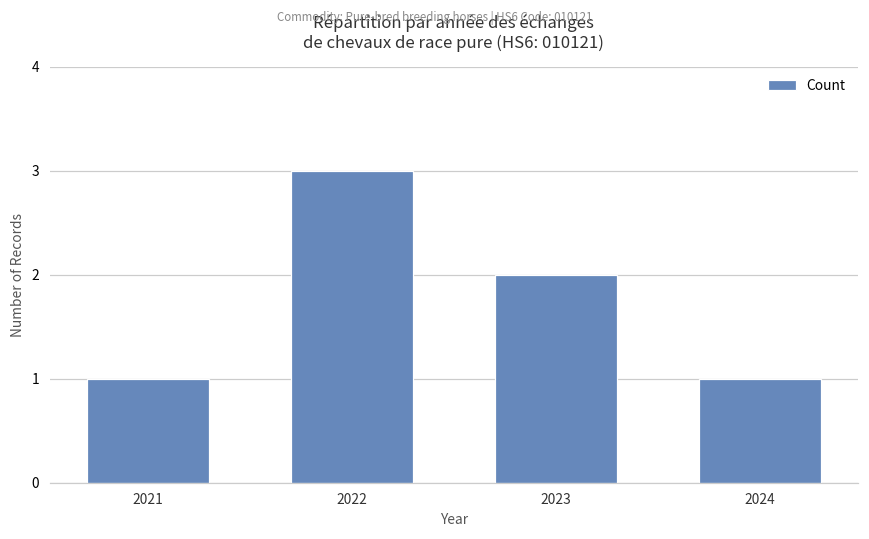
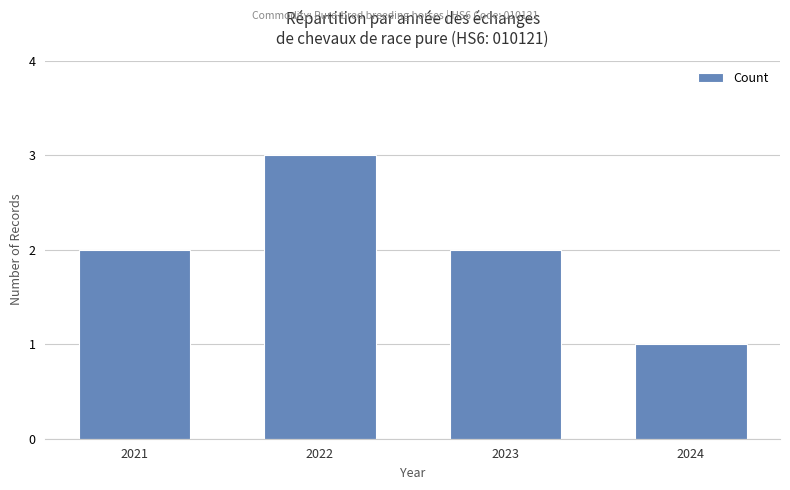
  {
-   "2021": 1,
+   "2021": 2,
    "2022": 3,
    "2023": 2,
    "2024": 1
  }
